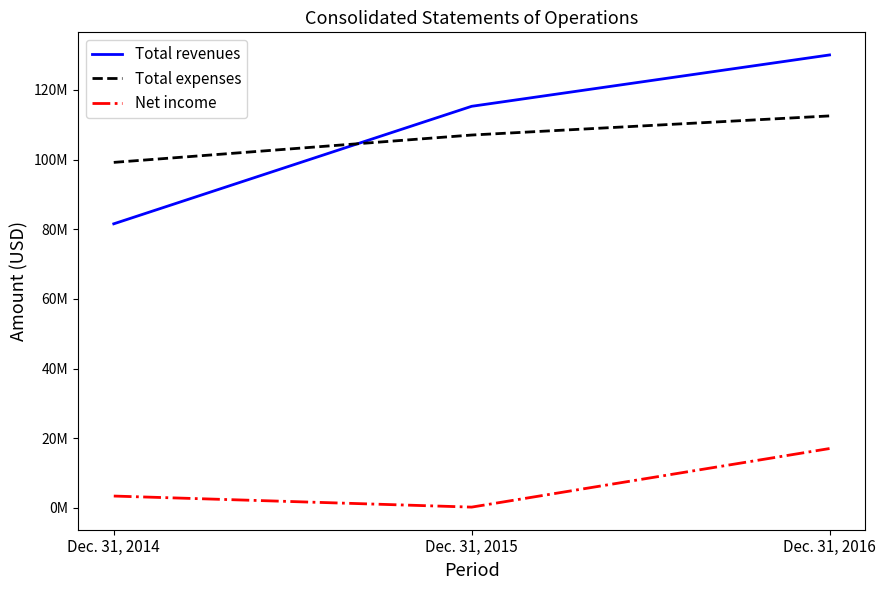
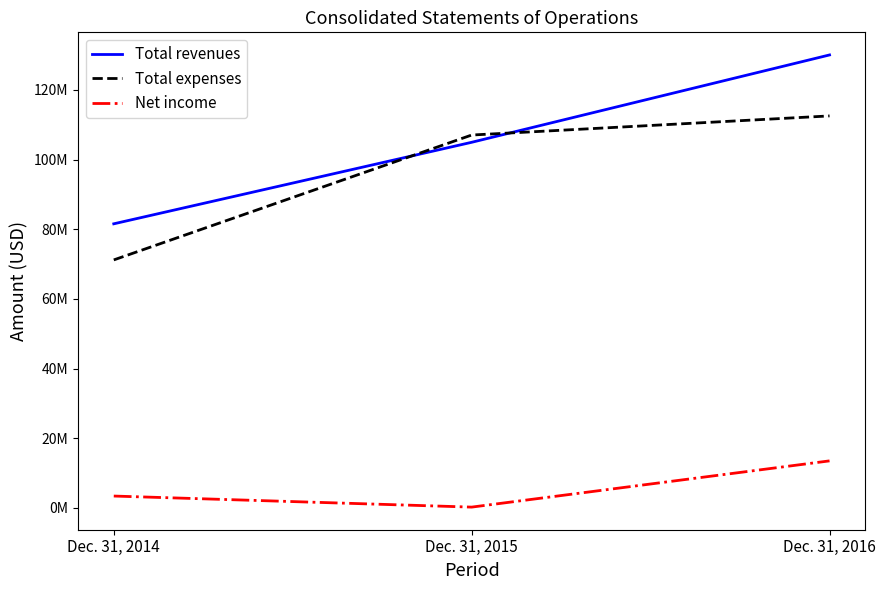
  {
    "Total revenues": {
      "Dec. 31, 2014": 82000000,
-     "Dec. 31, 2015": 115000000,
+     "Dec. 31, 2015": 105000000,
      "Dec. 31, 2016": 130000000
    },
    "Total expenses": {
-     "Dec. 31, 2014": 99000000,
+     "Dec. 31, 2014": 71000000,
      "Dec. 31, 2015": 107000000,
      "Dec. 31, 2016": 113000000
    },
    "Net income": {
      "Dec. 31, 2014": 3000000,
      "Dec. 31, 2015": 0,
-     "Dec. 31, 2016": 17000000
+     "Dec. 31, 2016": 14000000
    }
  }
